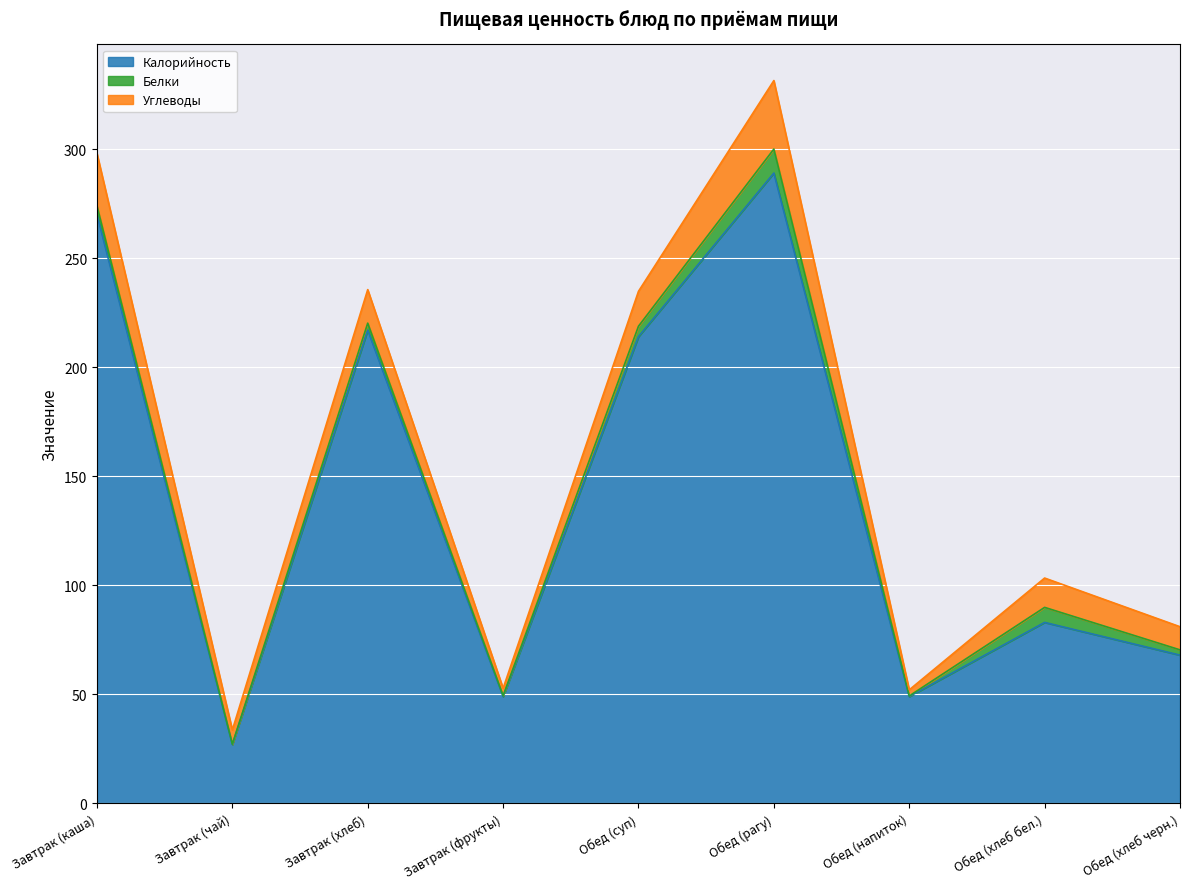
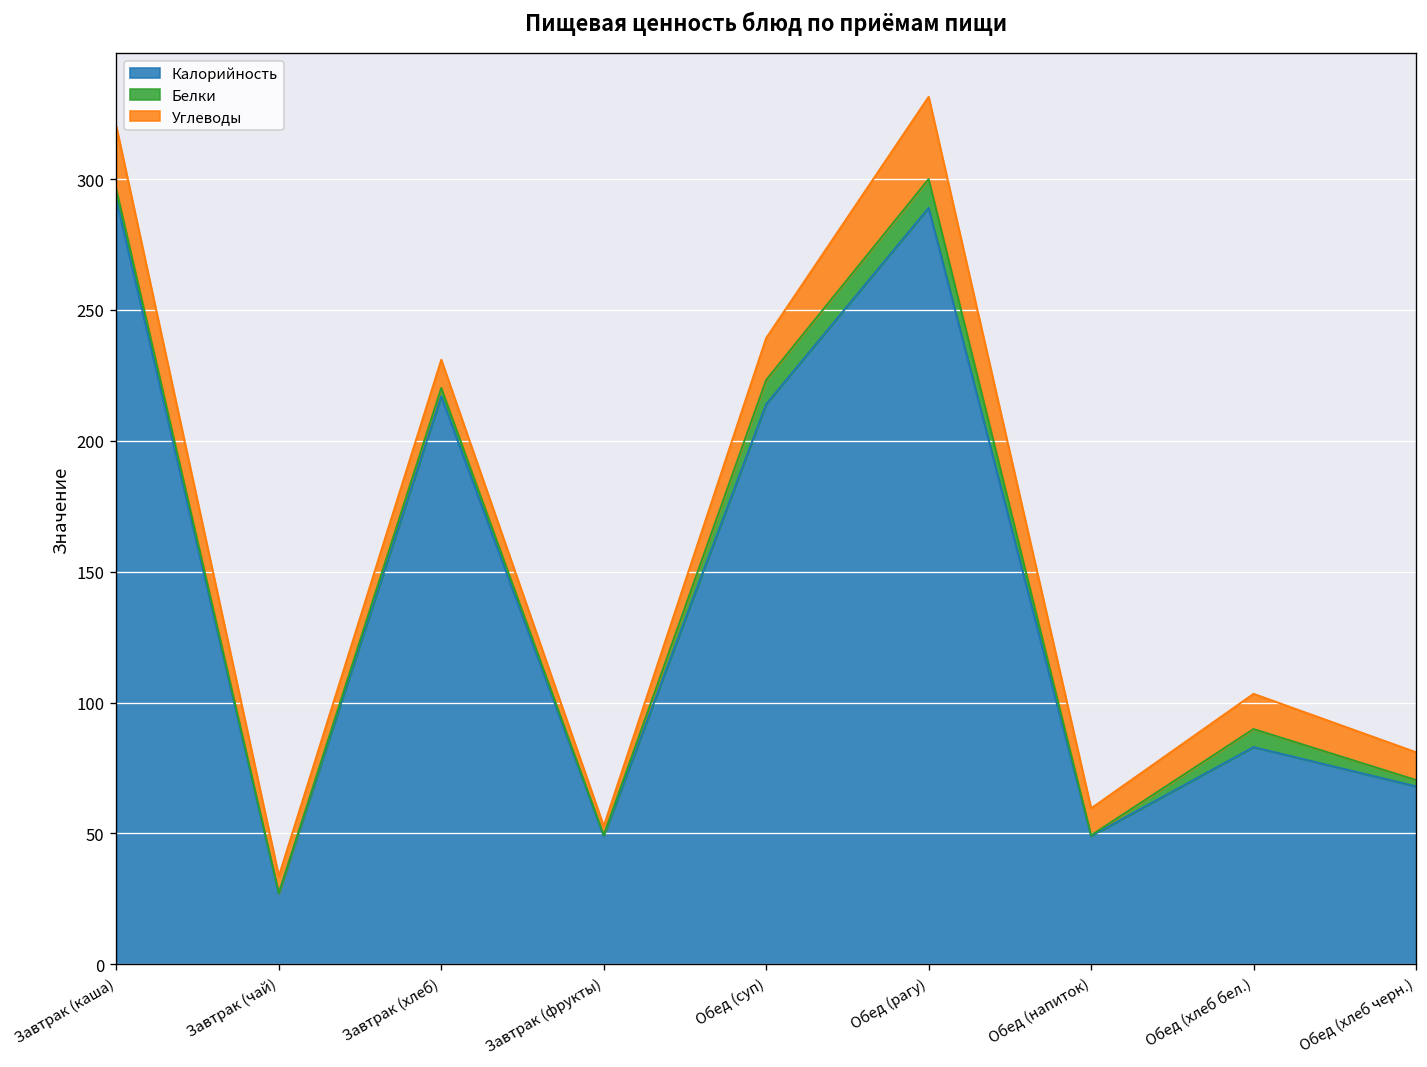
  {
    "Калорийность": {
-     "Завтрак (каша)": 270,
+     "Завтрак (каша)": 292,
      "Завтрак (хлеб)": 217,
      "Обед (суп)": 214,
      "Обед (рагу)": 289,
      "Обед (хлеб бел.)": 83,
      "Обед (хлеб черн.)": 68
    },
    "Белки": {
      "Завтрак (каша)": 4,
      "Завтрак (хлеб)": 3,
-     "Обед (суп)": 5,
+     "Обед (суп)": 9,
      "Обед (рагу)": 11,
      "Обед (хлеб бел.)": 7,
      "Обед (хлеб черн.)": 2
    },
    "Углеводы": {
      "Завтрак (каша)": 24,
      "Завтрак (чай)": 7,
-     "Завтрак (хлеб)": 15,
+     "Завтрак (хлеб)": 11,
      "Завтрак (фрукты)": 3,
      "Обед (суп)": 16,
      "Обед (рагу)": 31,
-     "Обед (напиток)": 3,
+     "Обед (напиток)": 10,
      "Обед (хлеб бел.)": 13,
      "Обед (хлеб черн.)": 11
    }
  }
